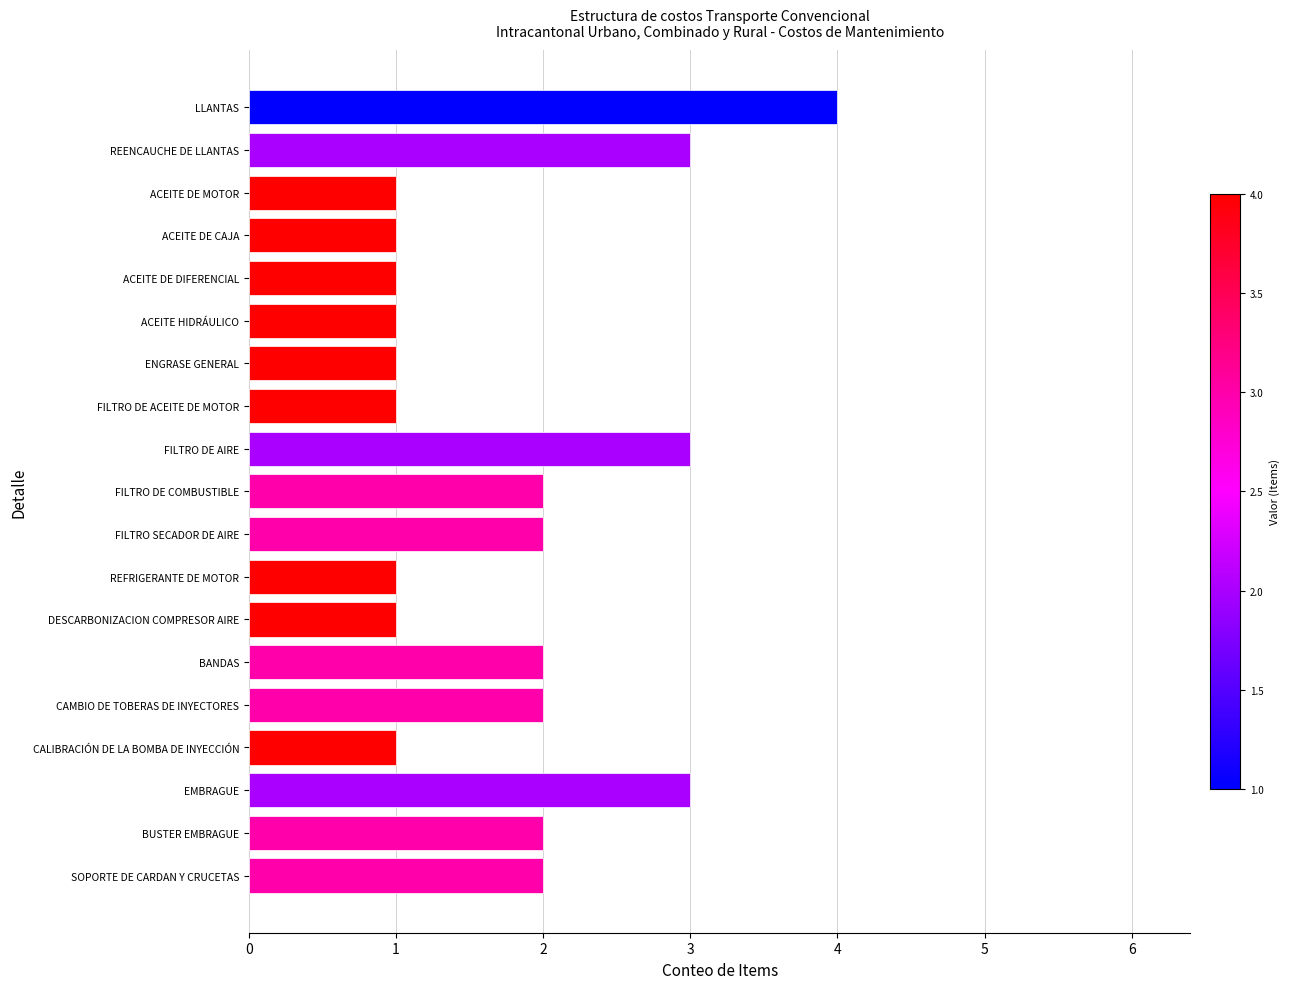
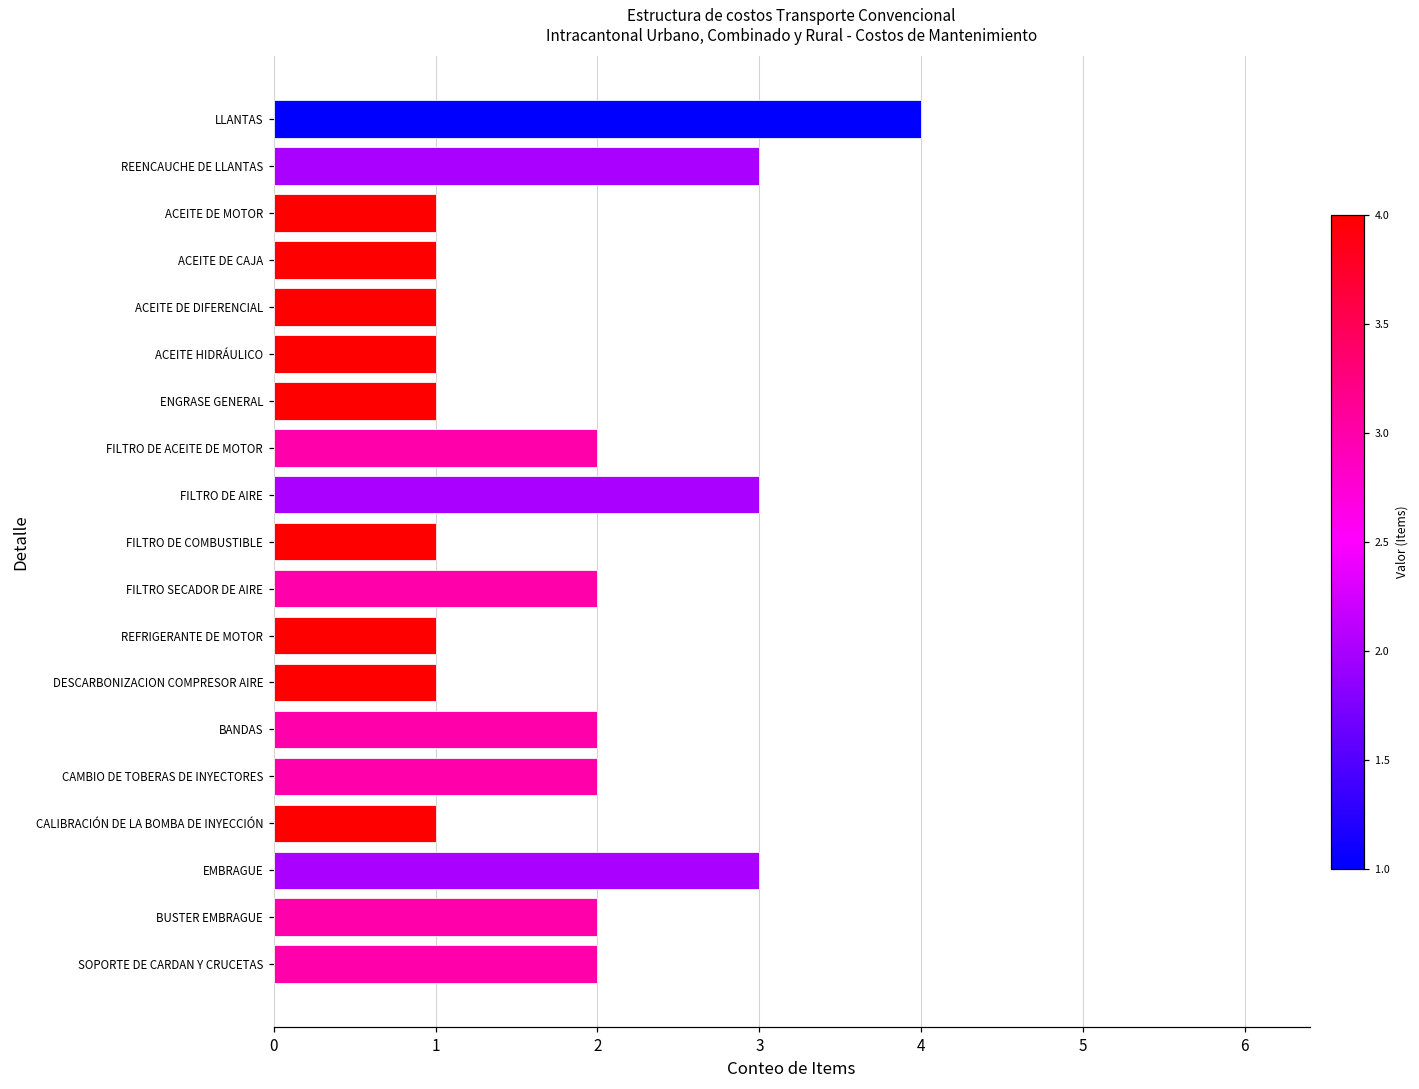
  {
    "LLANTAS": 4,
    "REENCAUCHE DE LLANTAS": 3,
    "ACEITE DE MOTOR": 1,
    "ACEITE DE CAJA": 1,
    "ACEITE DE DIFERENCIAL": 1,
    "ACEITE HIDRÁULICO": 1,
    "ENGRASE GENERAL": 1,
-   "FILTRO DE ACEITE DE MOTOR": 1,
+   "FILTRO DE ACEITE DE MOTOR": 2,
    "FILTRO DE AIRE": 3,
-   "FILTRO DE COMBUSTIBLE": 2,
+   "FILTRO DE COMBUSTIBLE": 1,
    "FILTRO SECADOR DE AIRE": 2,
    "REFRIGERANTE DE MOTOR": 1,
    "DESCARBONIZACION COMPRESOR AIRE": 1,
    "BANDAS": 2,
    "CAMBIO DE TOBERAS DE INYECTORES": 2,
    "CALIBRACIÓN DE LA BOMBA DE INYECCIÓN": 1,
    "EMBRAGUE": 3,
    "BUSTER EMBRAGUE": 2,
    "SOPORTE DE CARDAN Y CRUCETAS": 2
  }
